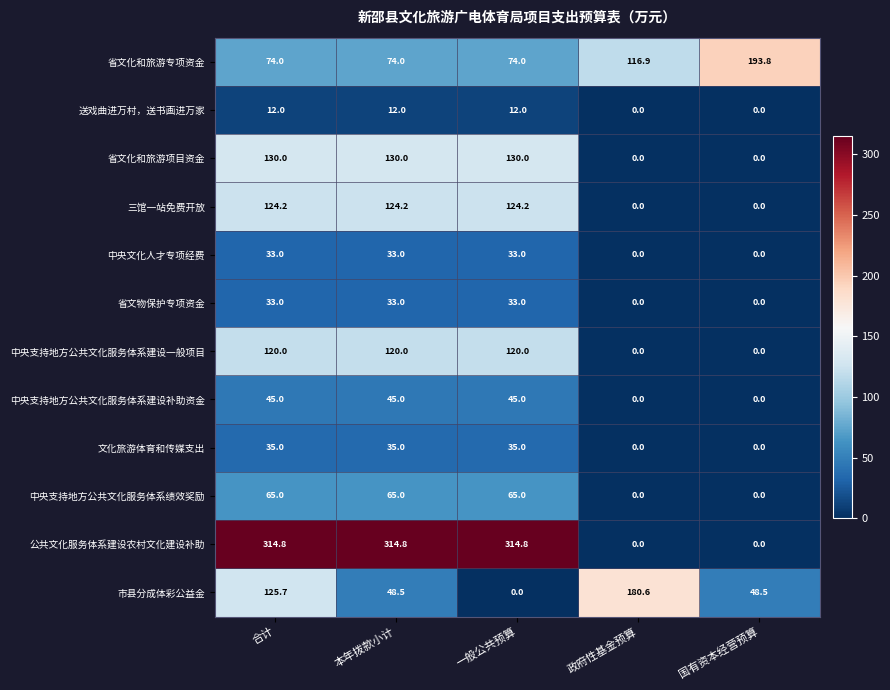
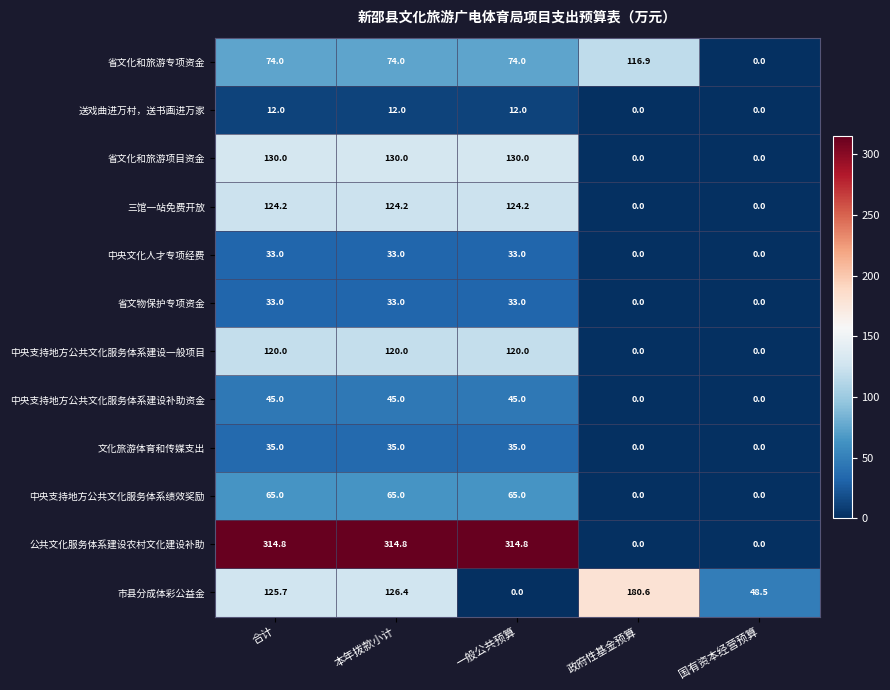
  {
    "省文化和旅游专项资金": {
      "合计": 74.0,
      "本年拨款小计": 74.0,
      "一般公共预算": 74.0,
      "政府性基金预算": 116.9,
-     "国有资本经营预算": 193.8
+     "国有资本经营预算": 0.0
    },
    "送戏曲进万村，送书画进万家": {
      "合计": 12.0,
      "本年拨款小计": 12.0,
      "一般公共预算": 12.0,
      "政府性基金预算": 0.0,
      "国有资本经营预算": 0.0
    },
    "省文化和旅游项目资金": {
      "合计": 130.0,
      "本年拨款小计": 130.0,
      "一般公共预算": 130.0,
      "政府性基金预算": 0.0,
      "国有资本经营预算": 0.0
    },
    "三馆一站免费开放": {
      "合计": 124.2,
      "本年拨款小计": 124.2,
      "一般公共预算": 124.2,
      "政府性基金预算": 0.0,
      "国有资本经营预算": 0.0
    },
    "中央文化人才专项经费": {
      "合计": 33.0,
      "本年拨款小计": 33.0,
      "一般公共预算": 33.0,
      "政府性基金预算": 0.0,
      "国有资本经营预算": 0.0
    },
    "省文物保护专项资金": {
      "合计": 33.0,
      "本年拨款小计": 33.0,
      "一般公共预算": 33.0,
      "政府性基金预算": 0.0,
      "国有资本经营预算": 0.0
    },
    "中央支持地方公共文化服务体系建设一般项目": {
      "合计": 120.0,
      "本年拨款小计": 120.0,
      "一般公共预算": 120.0,
      "政府性基金预算": 0.0,
      "国有资本经营预算": 0.0
    },
    "中央支持地方公共文化服务体系建设补助资金": {
      "合计": 45.0,
      "本年拨款小计": 45.0,
      "一般公共预算": 45.0,
      "政府性基金预算": 0.0,
      "国有资本经营预算": 0.0
    },
    "文化旅游体育和传媒支出": {
      "合计": 35.0,
      "本年拨款小计": 35.0,
      "一般公共预算": 35.0,
      "政府性基金预算": 0.0,
      "国有资本经营预算": 0.0
    },
    "中央支持地方公共文化服务体系绩效奖励": {
      "合计": 65.0,
      "本年拨款小计": 65.0,
      "一般公共预算": 65.0,
      "政府性基金预算": 0.0,
      "国有资本经营预算": 0.0
    },
    "公共文化服务体系建设农村文化建设补助": {
      "合计": 314.8,
      "本年拨款小计": 314.8,
      "一般公共预算": 314.8,
      "政府性基金预算": 0.0,
      "国有资本经营预算": 0.0
    },
    "市县分成体彩公益金": {
      "合计": 125.7,
-     "本年拨款小计": 48.5,
+     "本年拨款小计": 126.4,
      "一般公共预算": 0.0,
      "政府性基金预算": 180.6,
      "国有资本经营预算": 48.5
    }
  }
